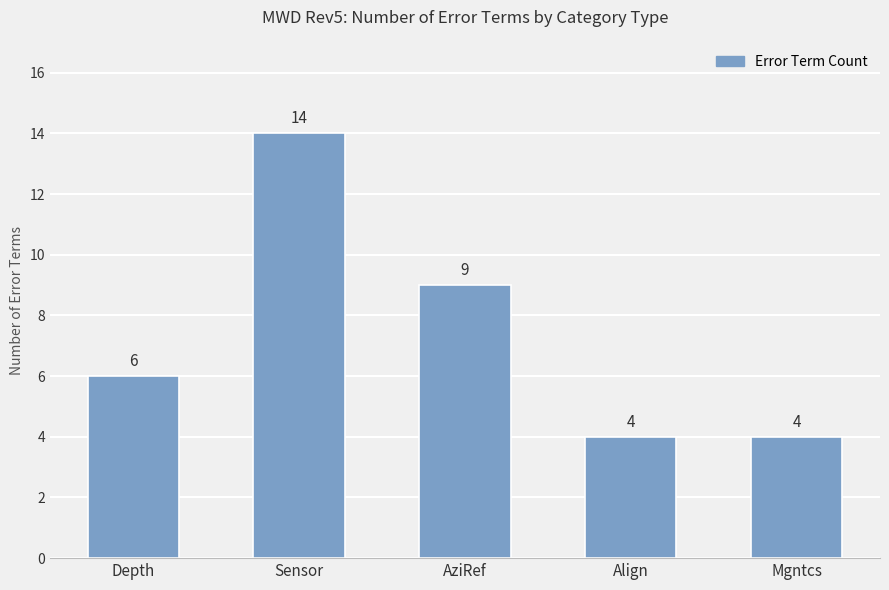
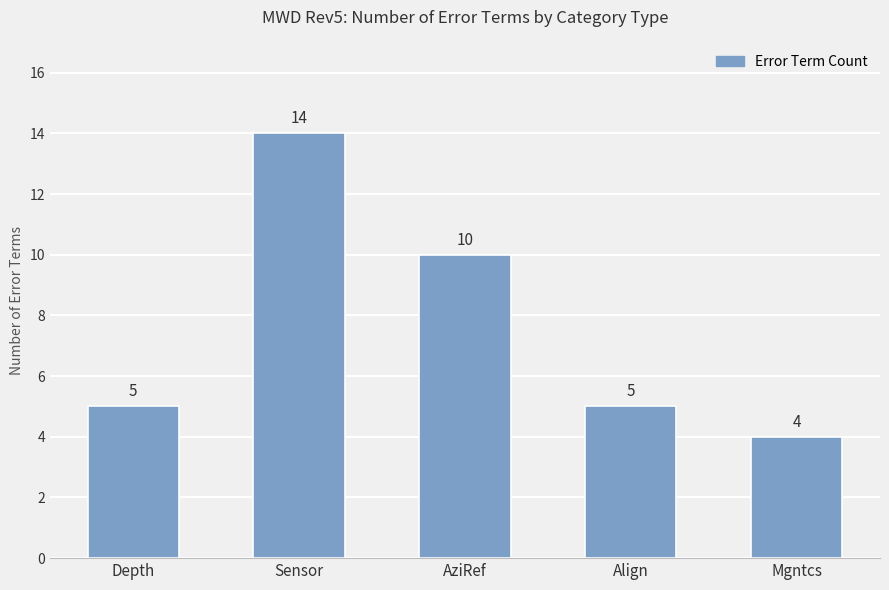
  {
-   "Depth": 6,
+   "Depth": 5,
    "Sensor": 14,
-   "AziRef": 9,
-   "Align": 4,
+   "AziRef": 10,
+   "Align": 5,
    "Mgntcs": 4
  }
